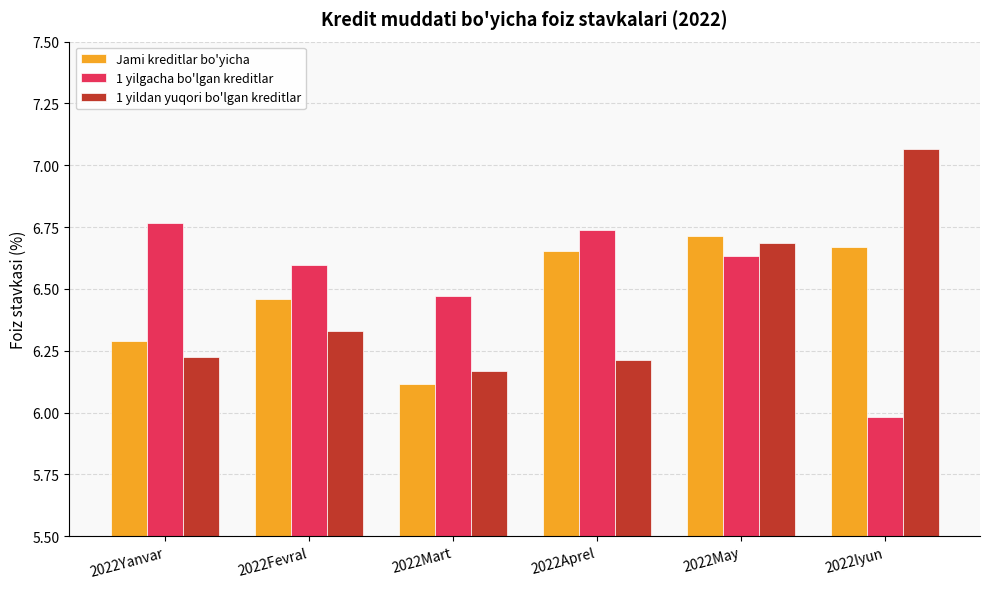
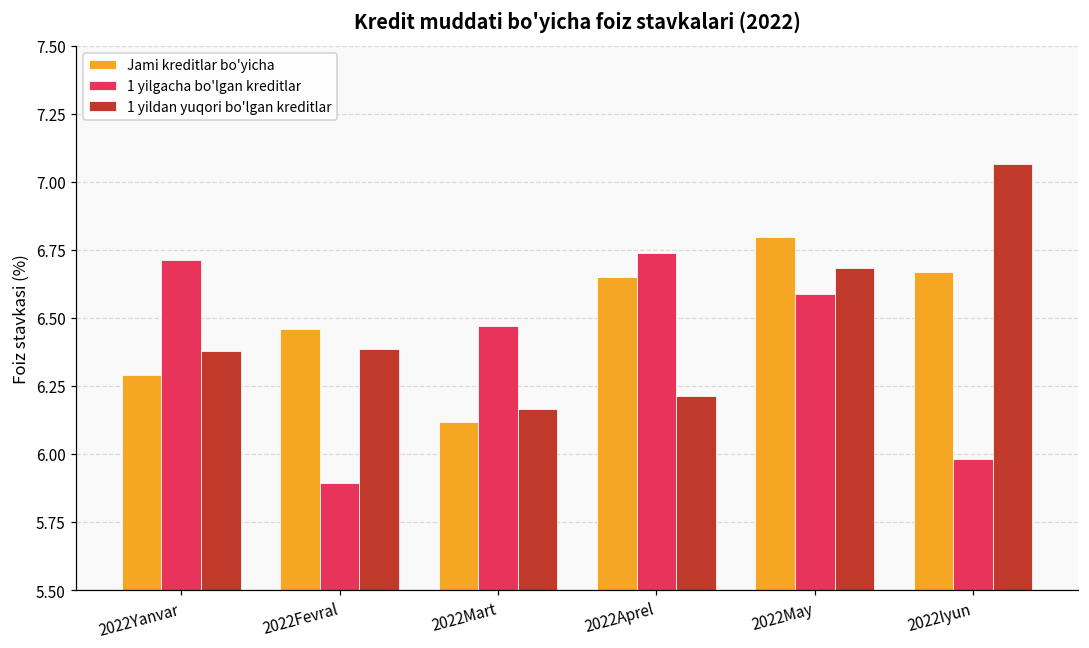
  {
    "Jami kreditlar bo'yicha": {
      "2022Yanvar": 6.29,
      "2022Fevral": 6.46,
      "2022Mart": 6.12,
      "2022Aprel": 6.65,
-     "2022May": 6.71,
+     "2022May": 6.80,
      "2022Iyun": 6.67
    },
    "1 yilgacha bo'lgan kreditlar": {
-     "2022Yanvar": 6.77,
-     "2022Fevral": 6.60,
+     "2022Yanvar": 6.71,
+     "2022Fevral": 5.89,
      "2022Mart": 6.47,
      "2022Aprel": 6.74,
-     "2022May": 6.63,
+     "2022May": 6.59,
      "2022Iyun": 5.98
    },
    "1 yildan yuqori bo'lgan kreditlar": {
-     "2022Yanvar": 6.22,
-     "2022Fevral": 6.33,
+     "2022Yanvar": 6.38,
+     "2022Fevral": 6.39,
      "2022Mart": 6.17,
      "2022Aprel": 6.21,
      "2022May": 6.68,
      "2022Iyun": 7.06
    }
  }
